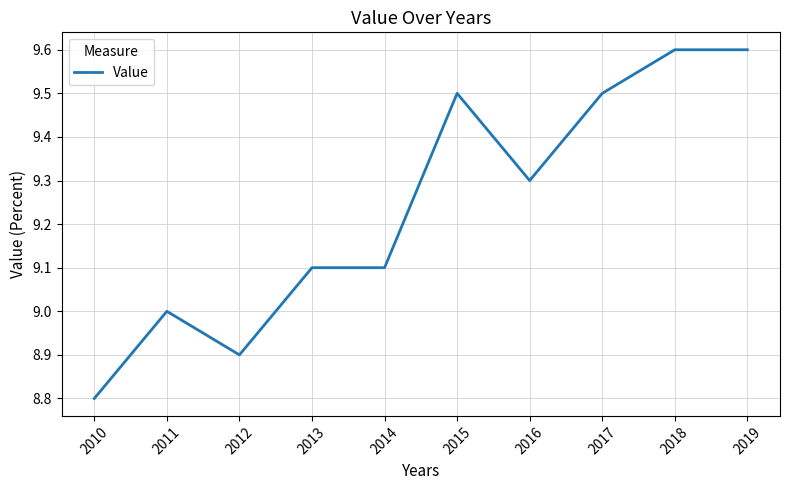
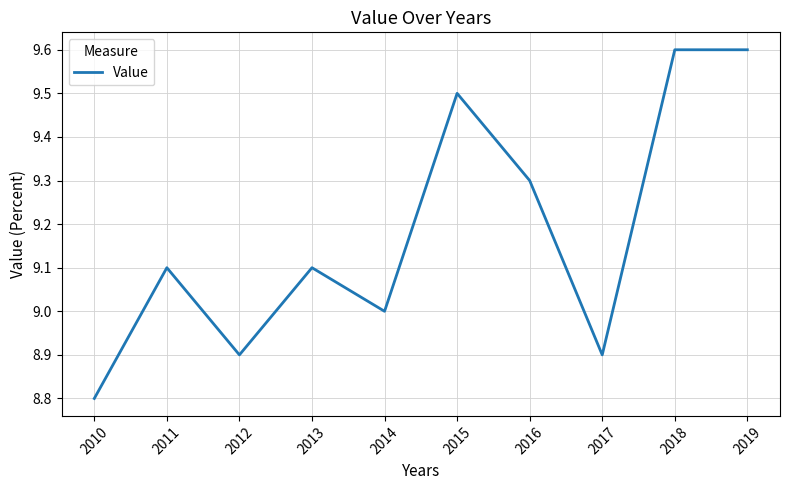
  {
    "2010": 8.8,
-   "2011": 9.0,
+   "2011": 9.1,
    "2012": 8.9,
    "2013": 9.1,
-   "2014": 9.1,
+   "2014": 9.0,
    "2015": 9.5,
    "2016": 9.3,
-   "2017": 9.5,
+   "2017": 8.9,
    "2018": 9.6,
    "2019": 9.6
  }
